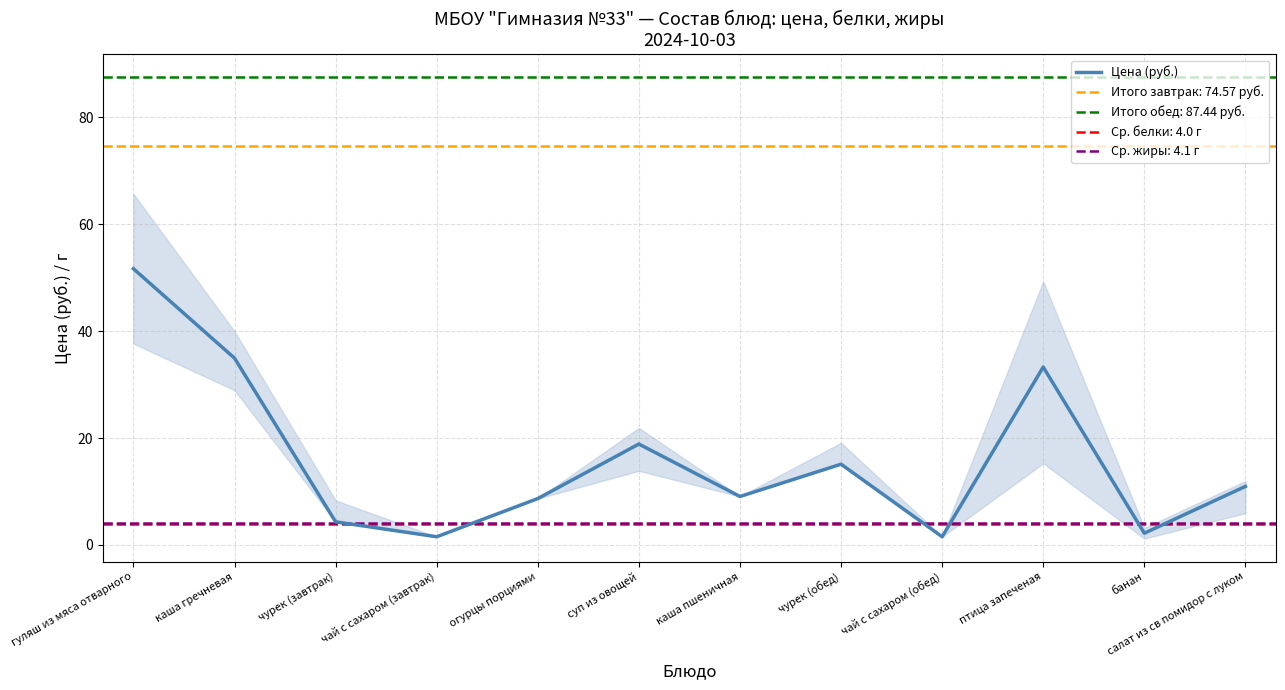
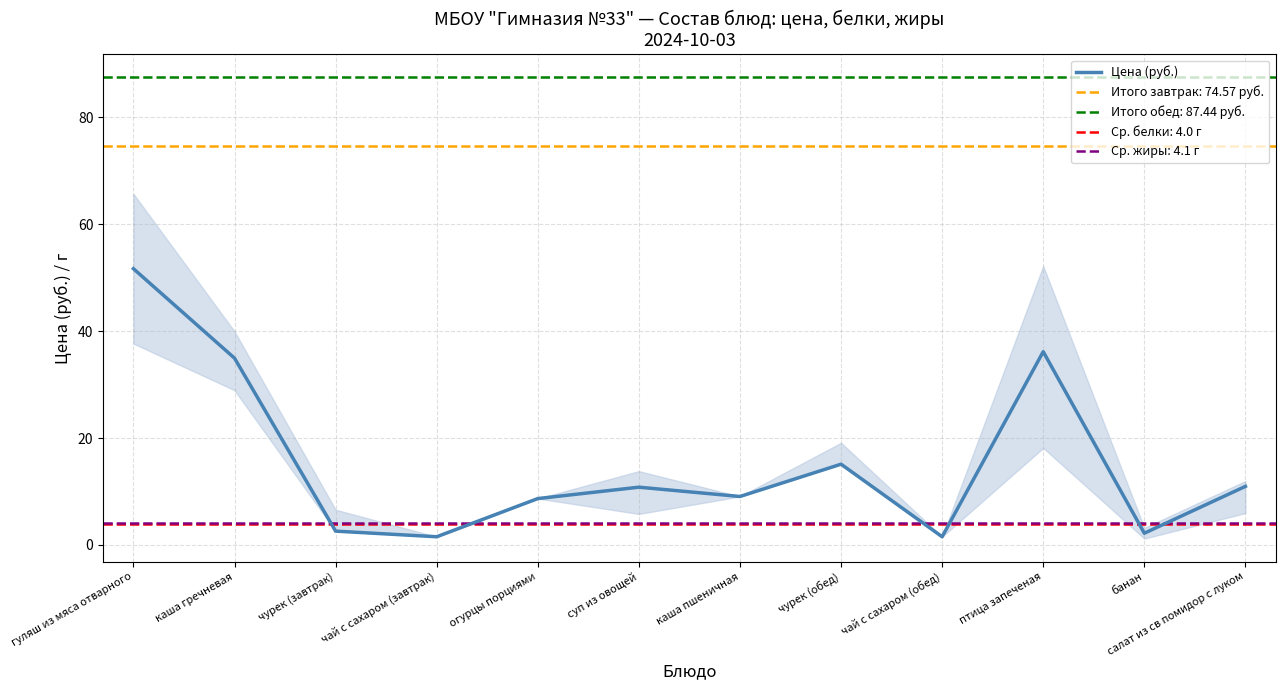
  {
    "Цена (руб.)": {
      "гуляш из мяса отварного": 52,
      "каша гречневая": 35,
-     "чурек (завтрак)": 4,
-     "суп из овощей": 19,
+     "чурек (завтрак)": 3,
+     "суп из овощей": 11,
      "чурек (обед)": 15,
-     "птица запеченая": 33,
+     "птица запеченая": 36,
      "банан": 2,
      "салат из св помидор с луком": 11
    }
  }
